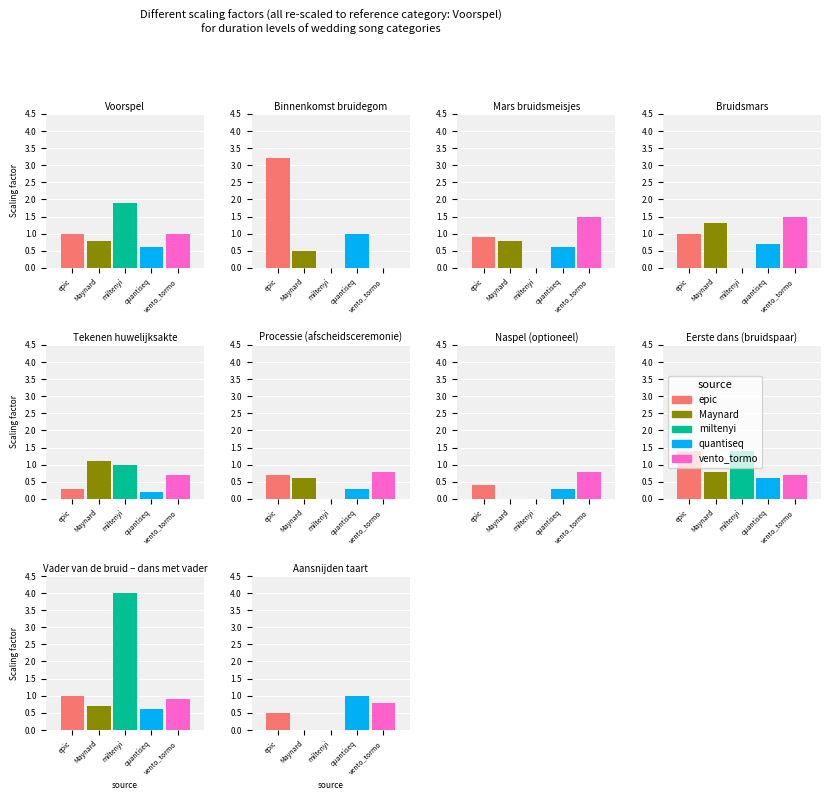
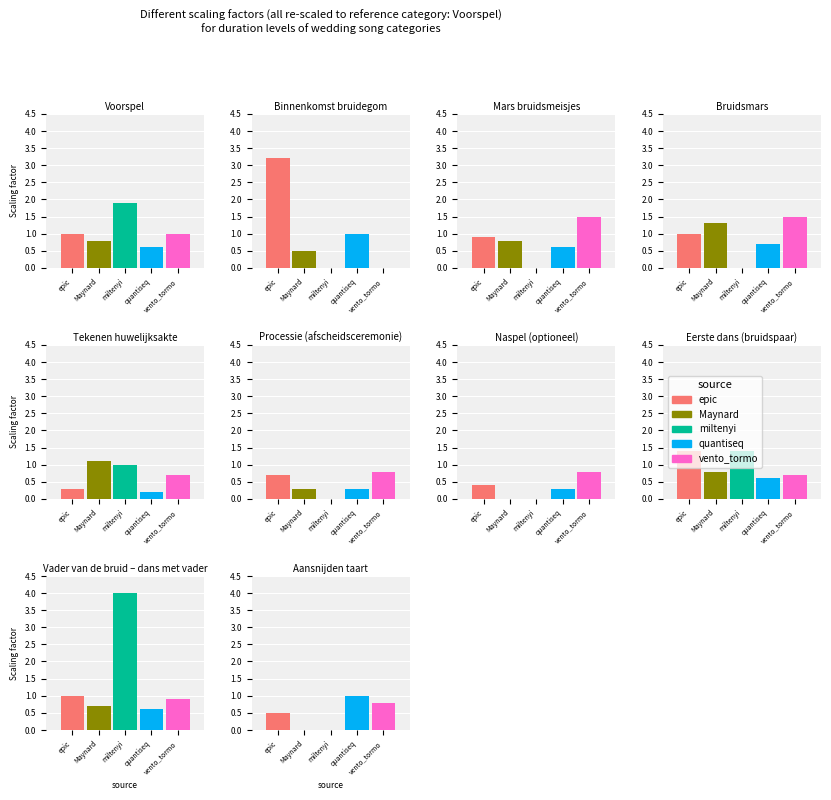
  {
    "Voorspel": {
      "epic": 1.0,
      "Maynard": 0.8,
      "miltenyi": 1.9,
      "quantiseq": 0.6,
      "vento_tormo": 1.0
    },
    "Binnenkomst bruidegom": {
      "epic": 3.2,
      "Maynard": 0.5,
      "miltenyi": 0.0,
      "quantiseq": 1.0,
      "vento_tormo": 0.0
    },
    "Mars bruidsmeisjes": {
      "epic": 0.9,
      "Maynard": 0.8,
      "miltenyi": 0.0,
      "quantiseq": 0.6,
      "vento_tormo": 1.5
    },
    "Bruidsmars": {
      "epic": 1.0,
      "Maynard": 1.3,
      "miltenyi": 0.0,
      "quantiseq": 0.7,
      "vento_tormo": 1.5
    },
    "Tekenen huwelijksakte": {
      "epic": 0.3,
      "Maynard": 1.1,
      "miltenyi": 1.0,
      "quantiseq": 0.2,
      "vento_tormo": 0.7
    },
    "Processie (afscheidsceremonie)": {
      "epic": 0.7,
-     "Maynard": 0.6,
+     "Maynard": 0.3,
      "miltenyi": 0.0,
      "quantiseq": 0.3,
      "vento_tormo": 0.8
    },
    "Naspel (optioneel)": {
      "epic": 0.4,
      "Maynard": 0.0,
      "miltenyi": 0.0,
      "quantiseq": 0.3,
      "vento_tormo": 0.8
    },
    "Eerste dans (bruidspaar)": {
      "Maynard": 0.8,
      "quantiseq": 0.6,
      "vento_tormo": 0.7
    },
    "Vader van de bruid – dans met vader": {
      "epic": 1.0,
      "Maynard": 0.7,
      "miltenyi": 4.0,
      "quantiseq": 0.6,
      "vento_tormo": 0.9
    },
    "Aansnijden taart": {
      "epic": 0.5,
      "Maynard": 0.0,
      "miltenyi": 0.0,
      "quantiseq": 1.0,
      "vento_tormo": 0.8
    }
  }
